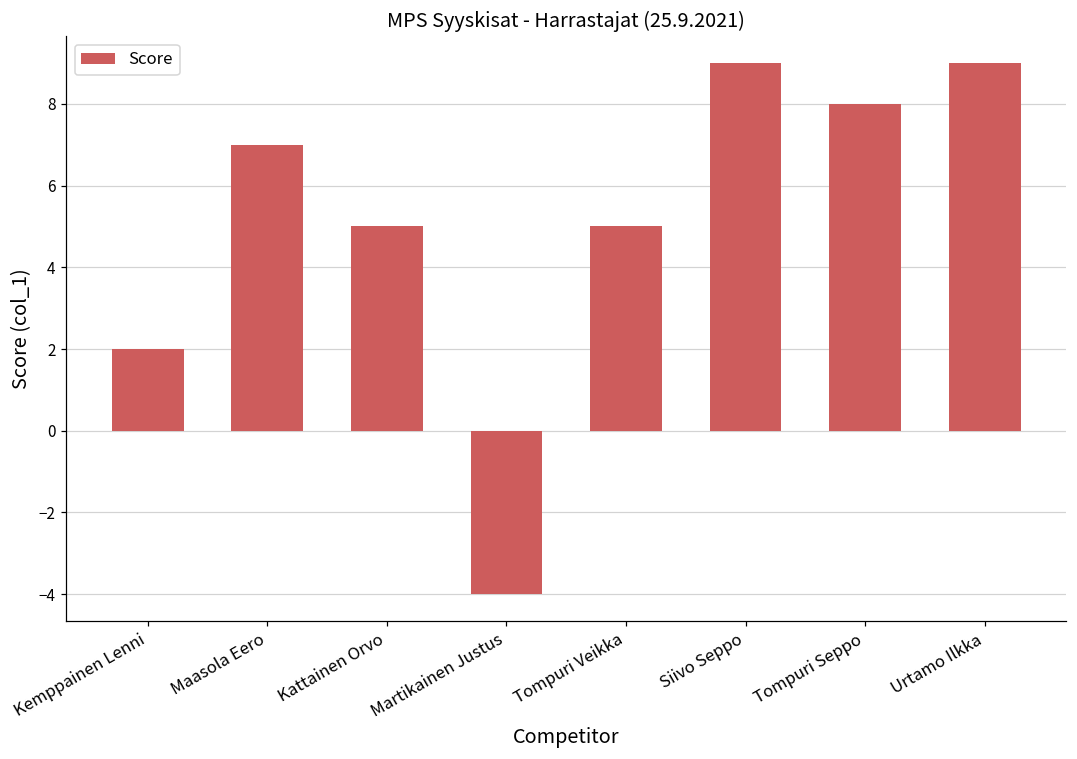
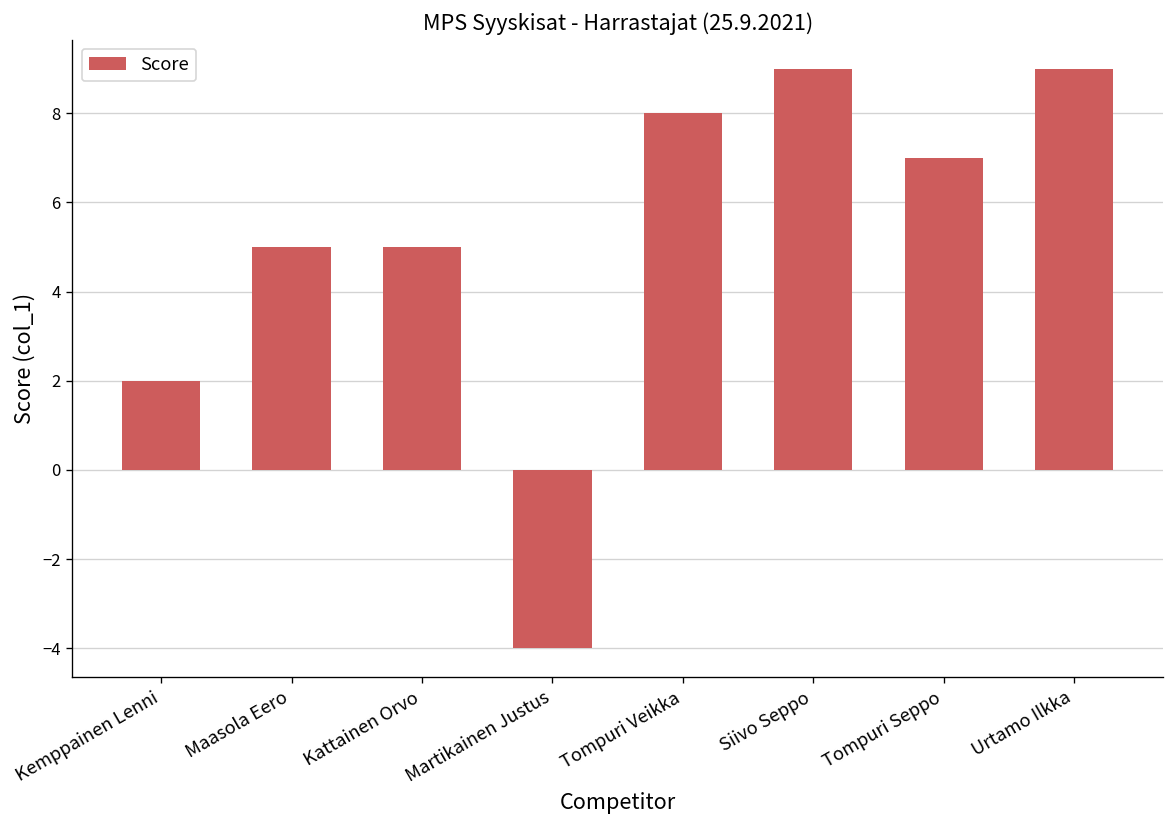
  {
    "Kemppainen Lenni": 2,
-   "Maasola Eero": 7,
+   "Maasola Eero": 5,
    "Kattainen Orvo": 5,
    "Martikainen Justus": -4,
-   "Tompuri Veikka": 5,
+   "Tompuri Veikka": 8,
    "Siivo Seppo": 9,
-   "Tompuri Seppo": 8,
+   "Tompuri Seppo": 7,
    "Urtamo Ilkka": 9
  }
